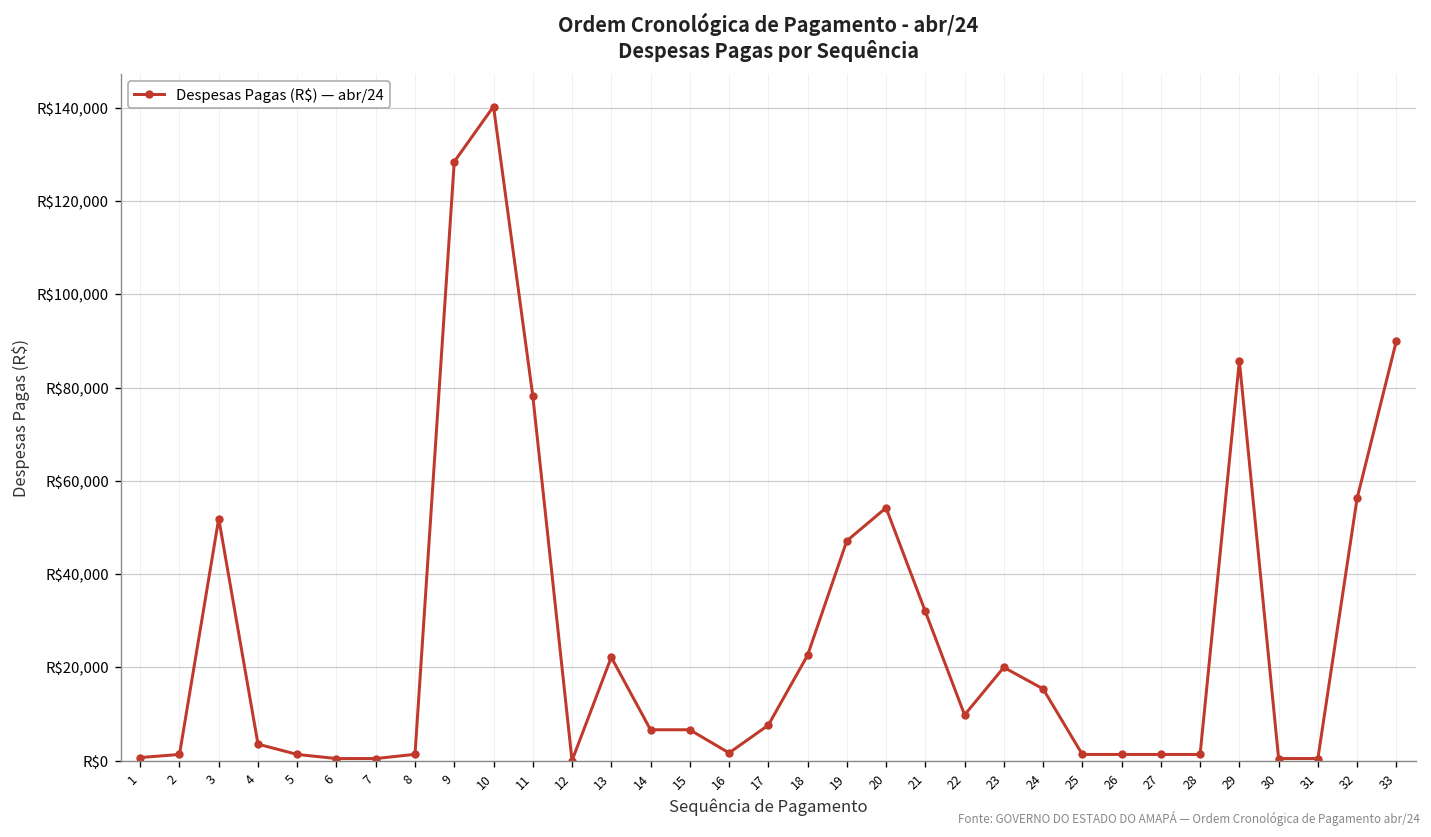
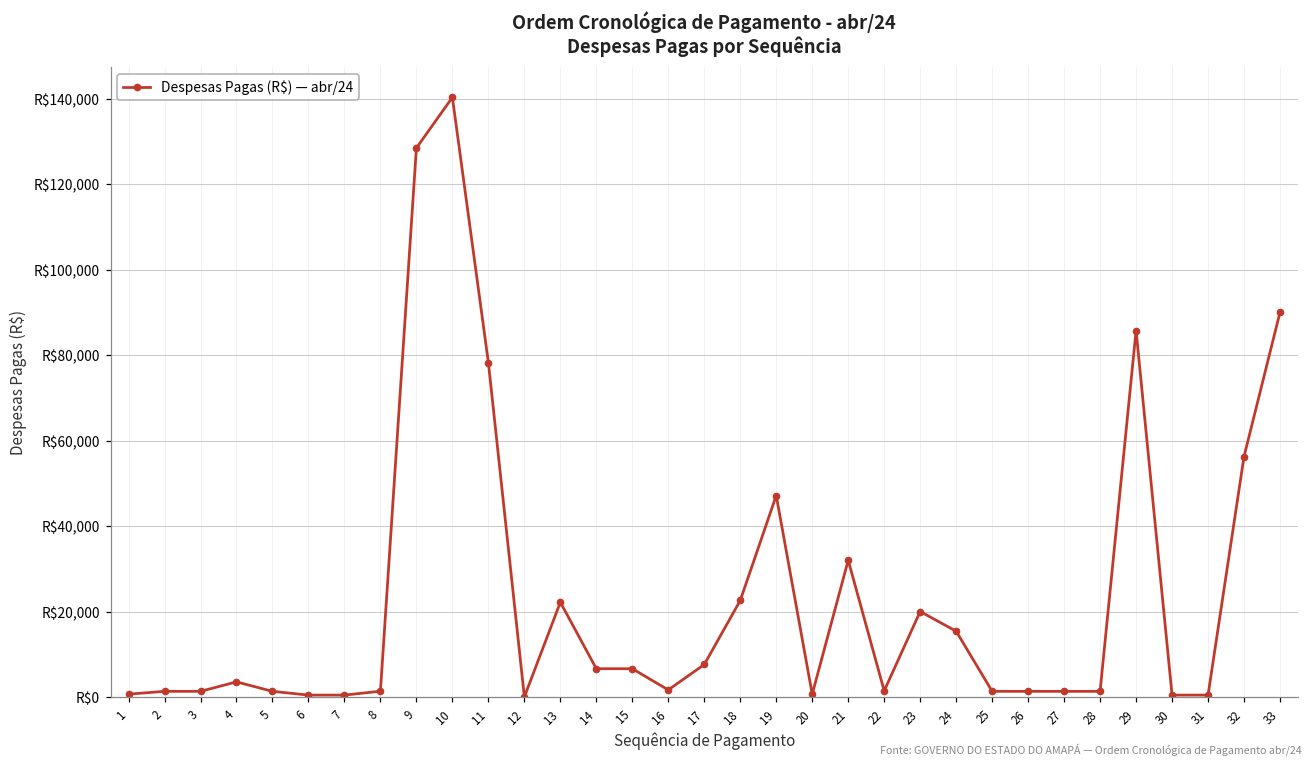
  {
    "1": "R$1,000",
    "2": "R$1,000",
-   "3": "R$52,000",
+   "3": "R$1,000",
    "4": "R$4,000",
    "5": "R$1,000",
    "6": "R$0",
    "7": "R$0",
    "8": "R$1,000",
    "9": "R$128,000",
    "10": "R$140,000",
    "11": "R$78,000",
    "12": "R$0",
    "13": "R$22,000",
    "14": "R$7,000",
    "15": "R$7,000",
    "16": "R$2,000",
    "17": "R$8,000",
    "18": "R$23,000",
    "19": "R$47,000",
-   "20": "R$54,000",
+   "20": "R$1,000",
    "21": "R$32,000",
-   "22": "R$10,000",
+   "22": "R$1,000",
    "23": "R$20,000",
    "24": "R$15,000",
    "25": "R$1,000",
    "26": "R$1,000",
    "27": "R$1,000",
    "28": "R$1,000",
    "29": "R$86,000",
    "30": "R$0",
    "31": "R$0",
    "32": "R$56,000",
    "33": "R$90,000"
  }
